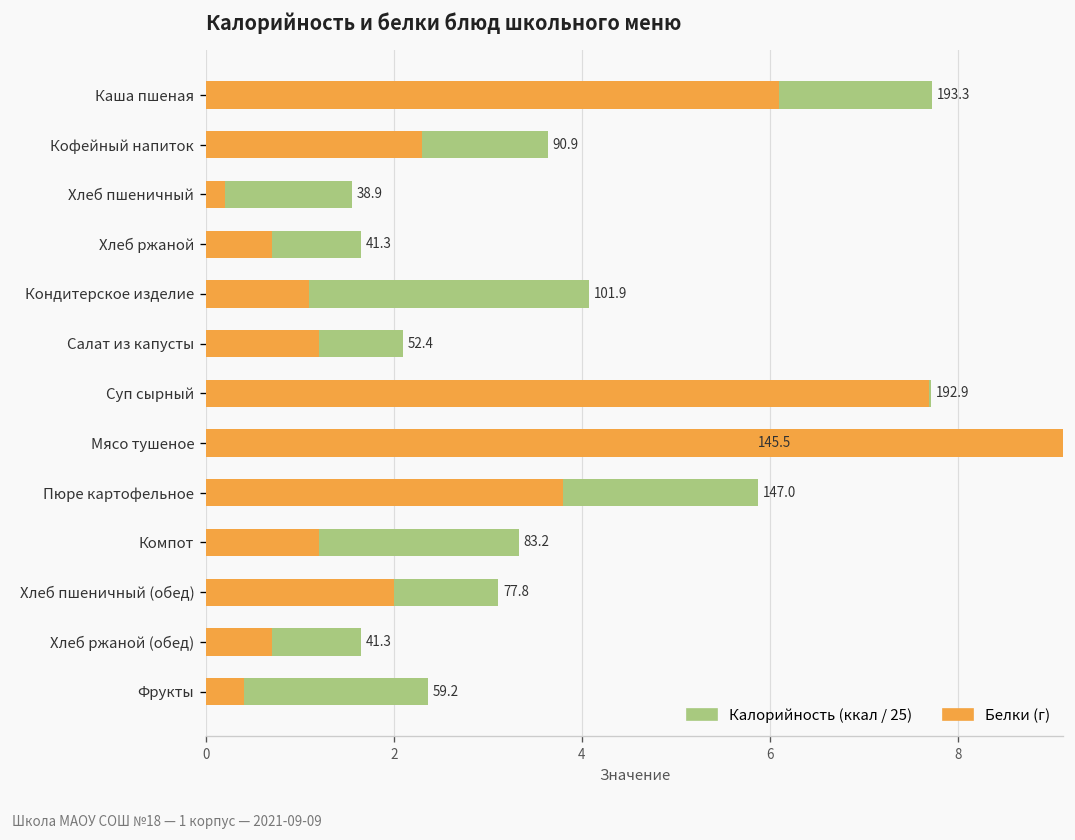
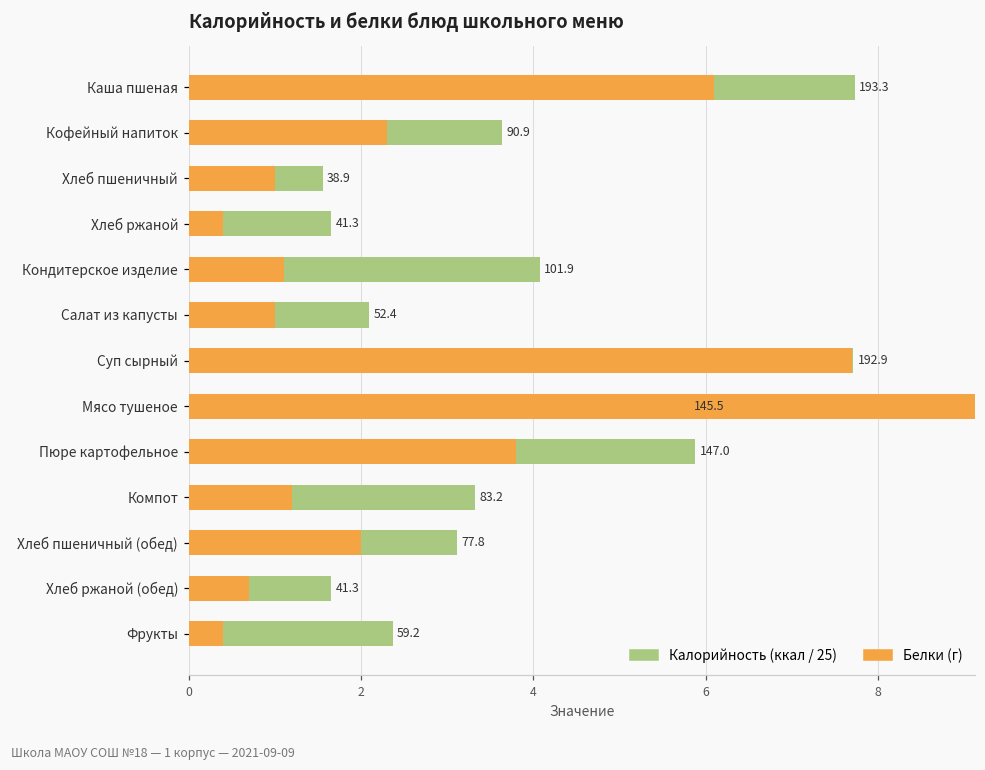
  {
    "Белки (г)": {
-     "Хлеб пшеничный": 0.2,
-     "Хлеб ржаной": 0.7,
-     "Салат из капусты": 1.2,
+     "Хлеб пшеничный": 1.0,
+     "Хлеб ржаной": 0.4,
+     "Салат из капусты": 1.0,
      "Суп сырный": 7.7
    }
  }
